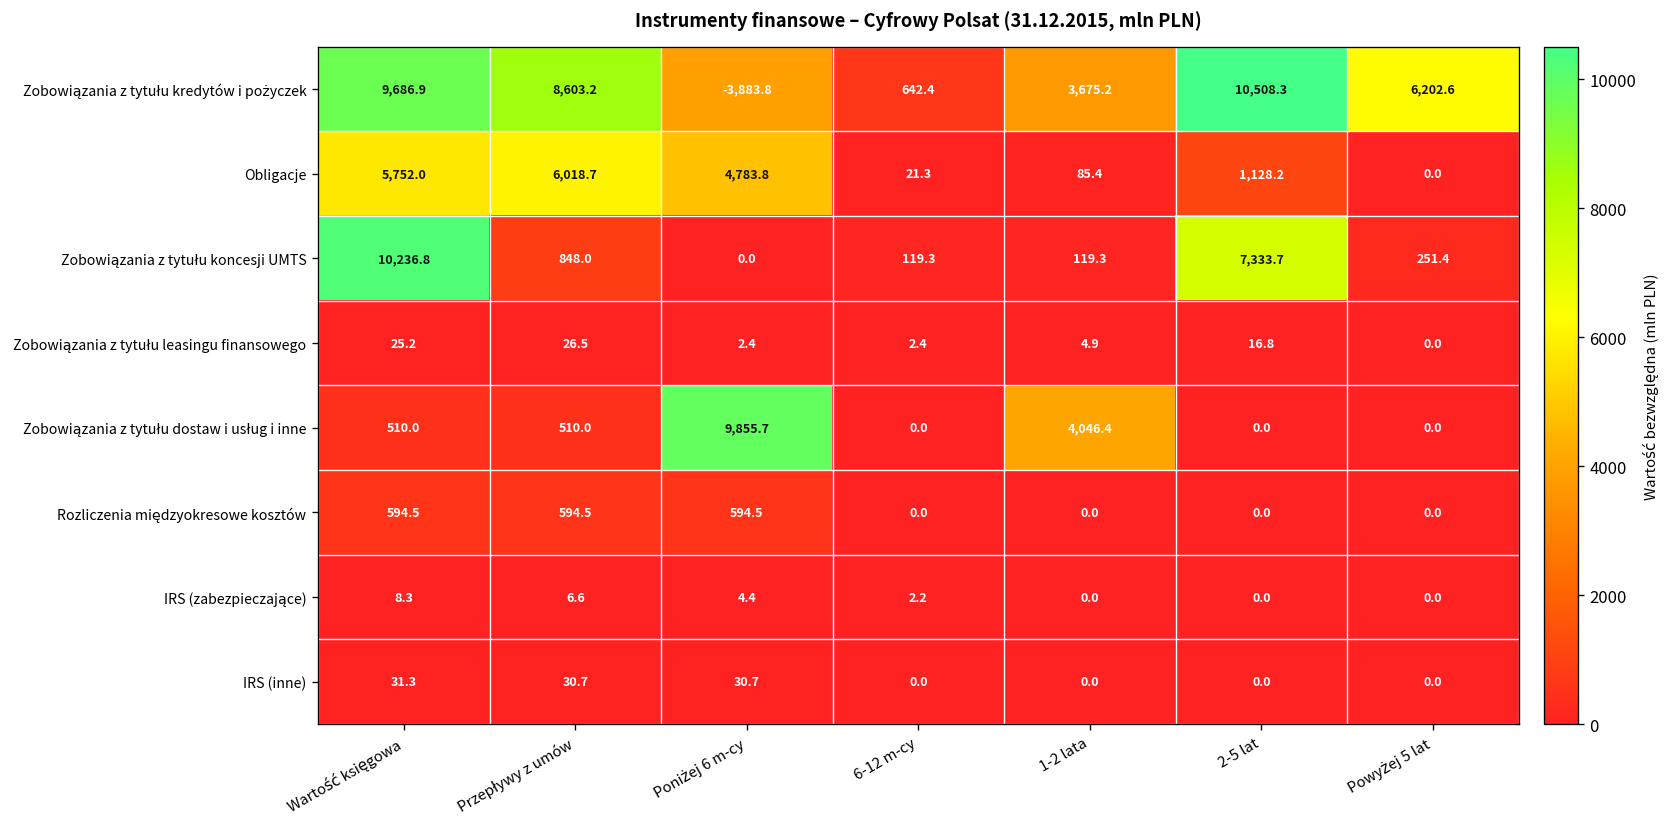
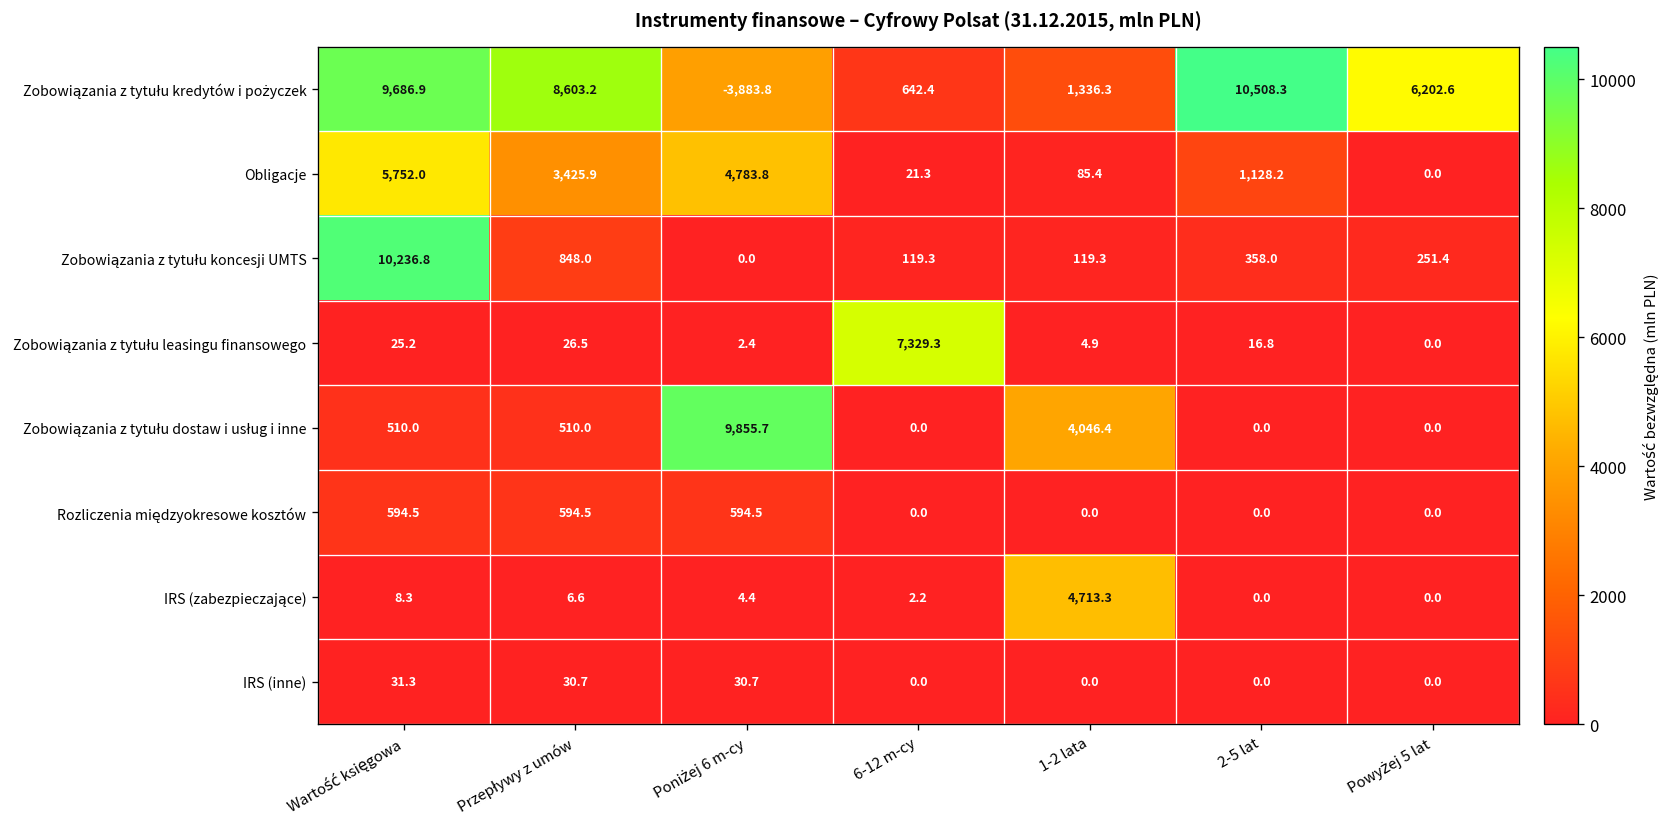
  {
    "Zobowiązania z tytułu kredytów i pożyczek": {
      "Wartość księgowa": "9,686.9",
      "Przepływy z umów": "8,603.2",
      "Poniżej 6 m-cy": "-3,883.8",
      "6-12 m-cy": "642.4",
-     "1-2 lata": "3,675.2",
+     "1-2 lata": "1,336.3",
      "2-5 lat": "10,508.3",
      "Powyżej 5 lat": "6,202.6"
    },
    "Obligacje": {
      "Wartość księgowa": "5,752.0",
-     "Przepływy z umów": "6,018.7",
+     "Przepływy z umów": "3,425.9",
      "Poniżej 6 m-cy": "4,783.8",
      "6-12 m-cy": "21.3",
      "1-2 lata": "85.4",
      "2-5 lat": "1,128.2",
      "Powyżej 5 lat": "0.0"
    },
    "Zobowiązania z tytułu koncesji UMTS": {
      "Wartość księgowa": "10,236.8",
      "Przepływy z umów": "848.0",
      "Poniżej 6 m-cy": "0.0",
      "6-12 m-cy": "119.3",
      "1-2 lata": "119.3",
-     "2-5 lat": "7,333.7",
+     "2-5 lat": "358.0",
      "Powyżej 5 lat": "251.4"
    },
    "Zobowiązania z tytułu leasingu finansowego": {
      "Wartość księgowa": "25.2",
      "Przepływy z umów": "26.5",
      "Poniżej 6 m-cy": "2.4",
-     "6-12 m-cy": "2.4",
+     "6-12 m-cy": "7,329.3",
      "1-2 lata": "4.9",
      "2-5 lat": "16.8",
      "Powyżej 5 lat": "0.0"
    },
    "Zobowiązania z tytułu dostaw i usług i inne": {
      "Wartość księgowa": "510.0",
      "Przepływy z umów": "510.0",
      "Poniżej 6 m-cy": "9,855.7",
      "6-12 m-cy": "0.0",
      "1-2 lata": "4,046.4",
      "2-5 lat": "0.0",
      "Powyżej 5 lat": "0.0"
    },
    "Rozliczenia międzyokresowe kosztów": {
      "Wartość księgowa": "594.5",
      "Przepływy z umów": "594.5",
      "Poniżej 6 m-cy": "594.5",
      "6-12 m-cy": "0.0",
      "1-2 lata": "0.0",
      "2-5 lat": "0.0",
      "Powyżej 5 lat": "0.0"
    },
    "IRS (zabezpieczające)": {
      "Wartość księgowa": "8.3",
      "Przepływy z umów": "6.6",
      "Poniżej 6 m-cy": "4.4",
      "6-12 m-cy": "2.2",
-     "1-2 lata": "0.0",
+     "1-2 lata": "4,713.3",
      "2-5 lat": "0.0",
      "Powyżej 5 lat": "0.0"
    },
    "IRS (inne)": {
      "Wartość księgowa": "31.3",
      "Przepływy z umów": "30.7",
      "Poniżej 6 m-cy": "30.7",
      "6-12 m-cy": "0.0",
      "1-2 lata": "0.0",
      "2-5 lat": "0.0",
      "Powyżej 5 lat": "0.0"
    }
  }
